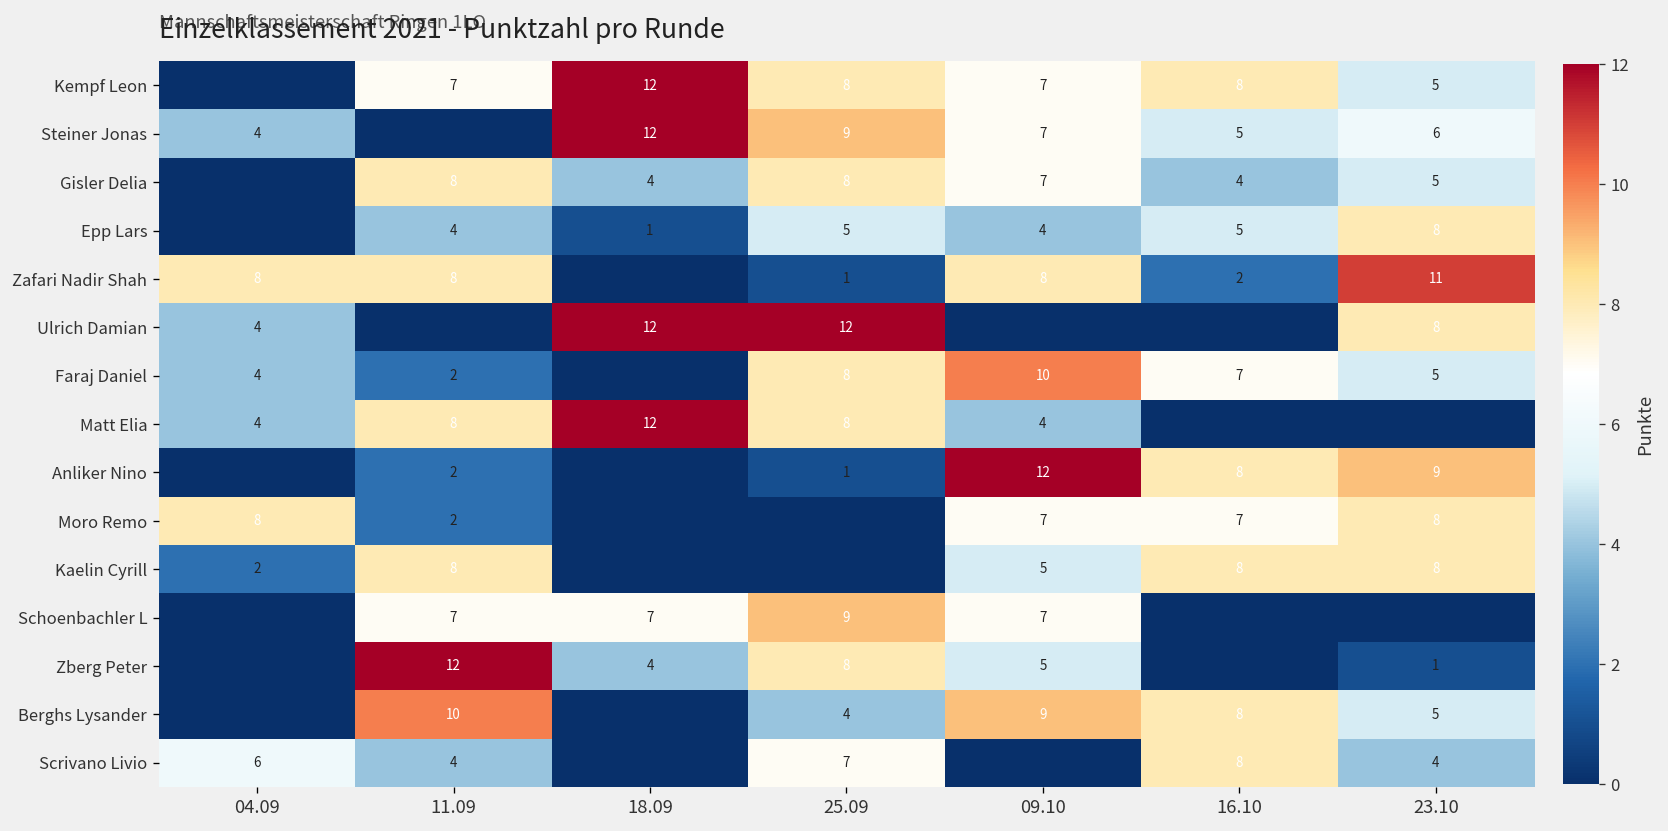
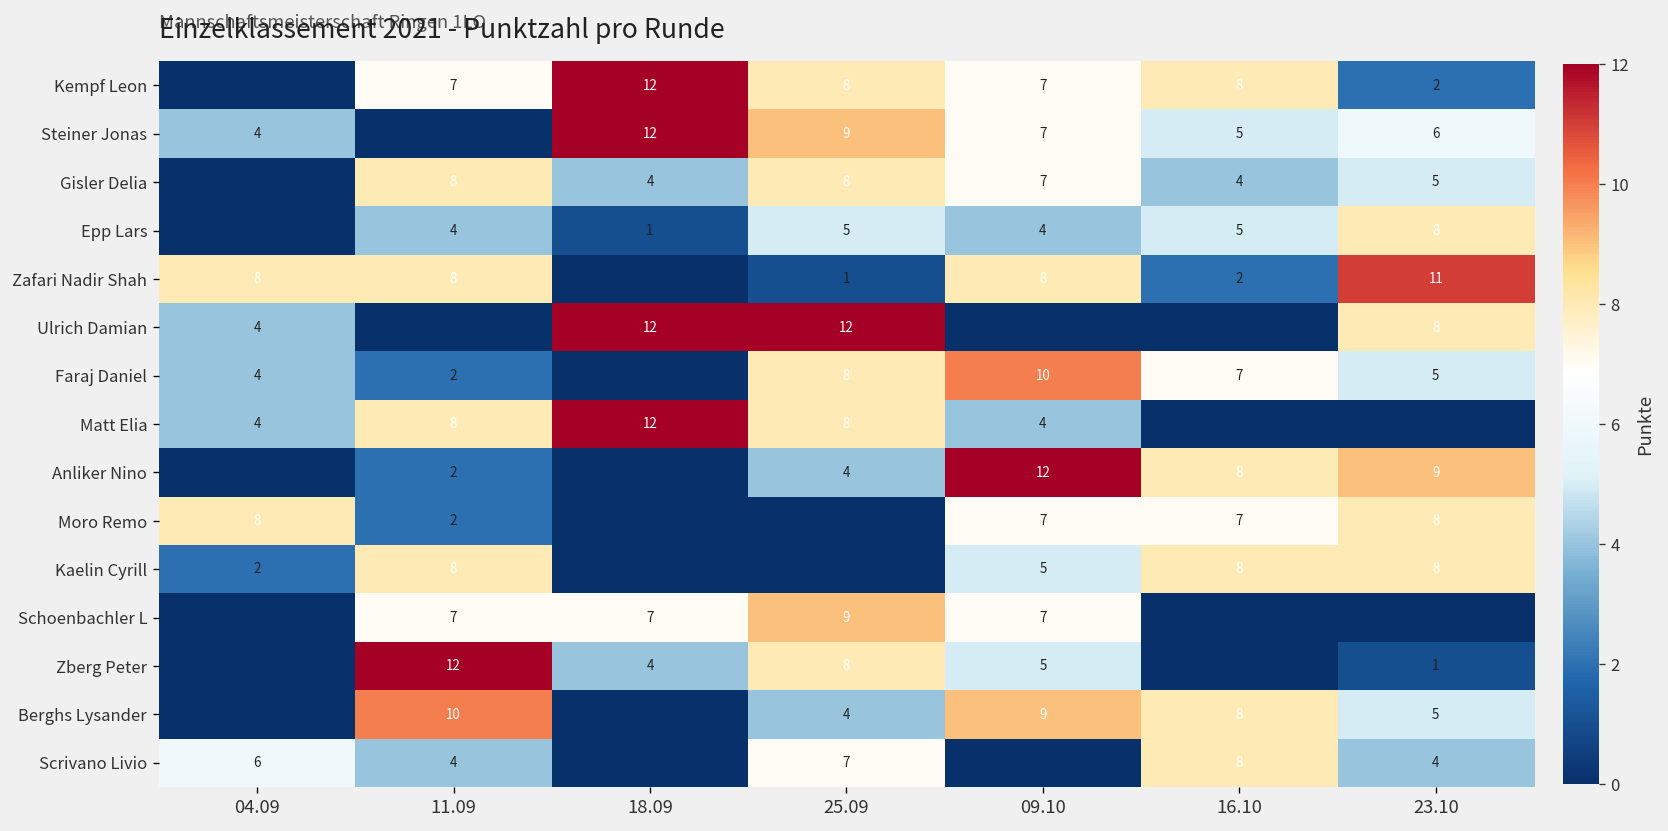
  {
    "Kempf Leon": {
      "11.09": 7,
      "18.09": 12,
      "25.09": 8,
      "09.10": 7,
      "16.10": 8,
-     "23.10": 5
+     "23.10": 2
    },
    "Steiner Jonas": {
      "04.09": 4,
      "18.09": 12,
      "25.09": 9,
      "09.10": 7,
      "16.10": 5,
      "23.10": 6
    },
    "Gisler Delia": {
      "11.09": 8,
      "18.09": 4,
      "25.09": 8,
      "09.10": 7,
      "16.10": 4,
      "23.10": 5
    },
    "Epp Lars": {
      "11.09": 4,
      "18.09": 1,
      "25.09": 5,
      "09.10": 4,
      "16.10": 5,
      "23.10": 8
    },
    "Zafari Nadir Shah": {
      "04.09": 8,
      "11.09": 8,
      "25.09": 1,
      "09.10": 8,
      "16.10": 2,
      "23.10": 11
    },
    "Ulrich Damian": {
      "04.09": 4,
      "18.09": 12,
      "25.09": 12,
      "23.10": 8
    },
    "Faraj Daniel": {
      "04.09": 4,
      "11.09": 2,
      "25.09": 8,
      "09.10": 10,
      "16.10": 7,
      "23.10": 5
    },
    "Matt Elia": {
      "04.09": 4,
      "11.09": 8,
      "18.09": 12,
      "25.09": 8,
      "09.10": 4
    },
    "Anliker Nino": {
      "11.09": 2,
-     "25.09": 1,
+     "25.09": 4,
      "09.10": 12,
      "16.10": 8,
      "23.10": 9
    },
    "Moro Remo": {
      "04.09": 8,
      "11.09": 2,
      "09.10": 7,
      "16.10": 7,
      "23.10": 8
    },
    "Kaelin Cyrill": {
      "04.09": 2,
      "11.09": 8,
      "09.10": 5,
      "16.10": 8,
      "23.10": 8
    },
    "Schoenbachler L": {
      "11.09": 7,
      "18.09": 7,
      "25.09": 9,
      "09.10": 7
    },
    "Zberg Peter": {
      "11.09": 12,
      "18.09": 4,
      "25.09": 8,
      "09.10": 5,
      "23.10": 1
    },
    "Berghs Lysander": {
      "11.09": 10,
      "25.09": 4,
      "09.10": 9,
      "16.10": 8,
      "23.10": 5
    },
    "Scrivano Livio": {
      "04.09": 6,
      "11.09": 4,
      "25.09": 7,
      "16.10": 8,
      "23.10": 4
    }
  }
